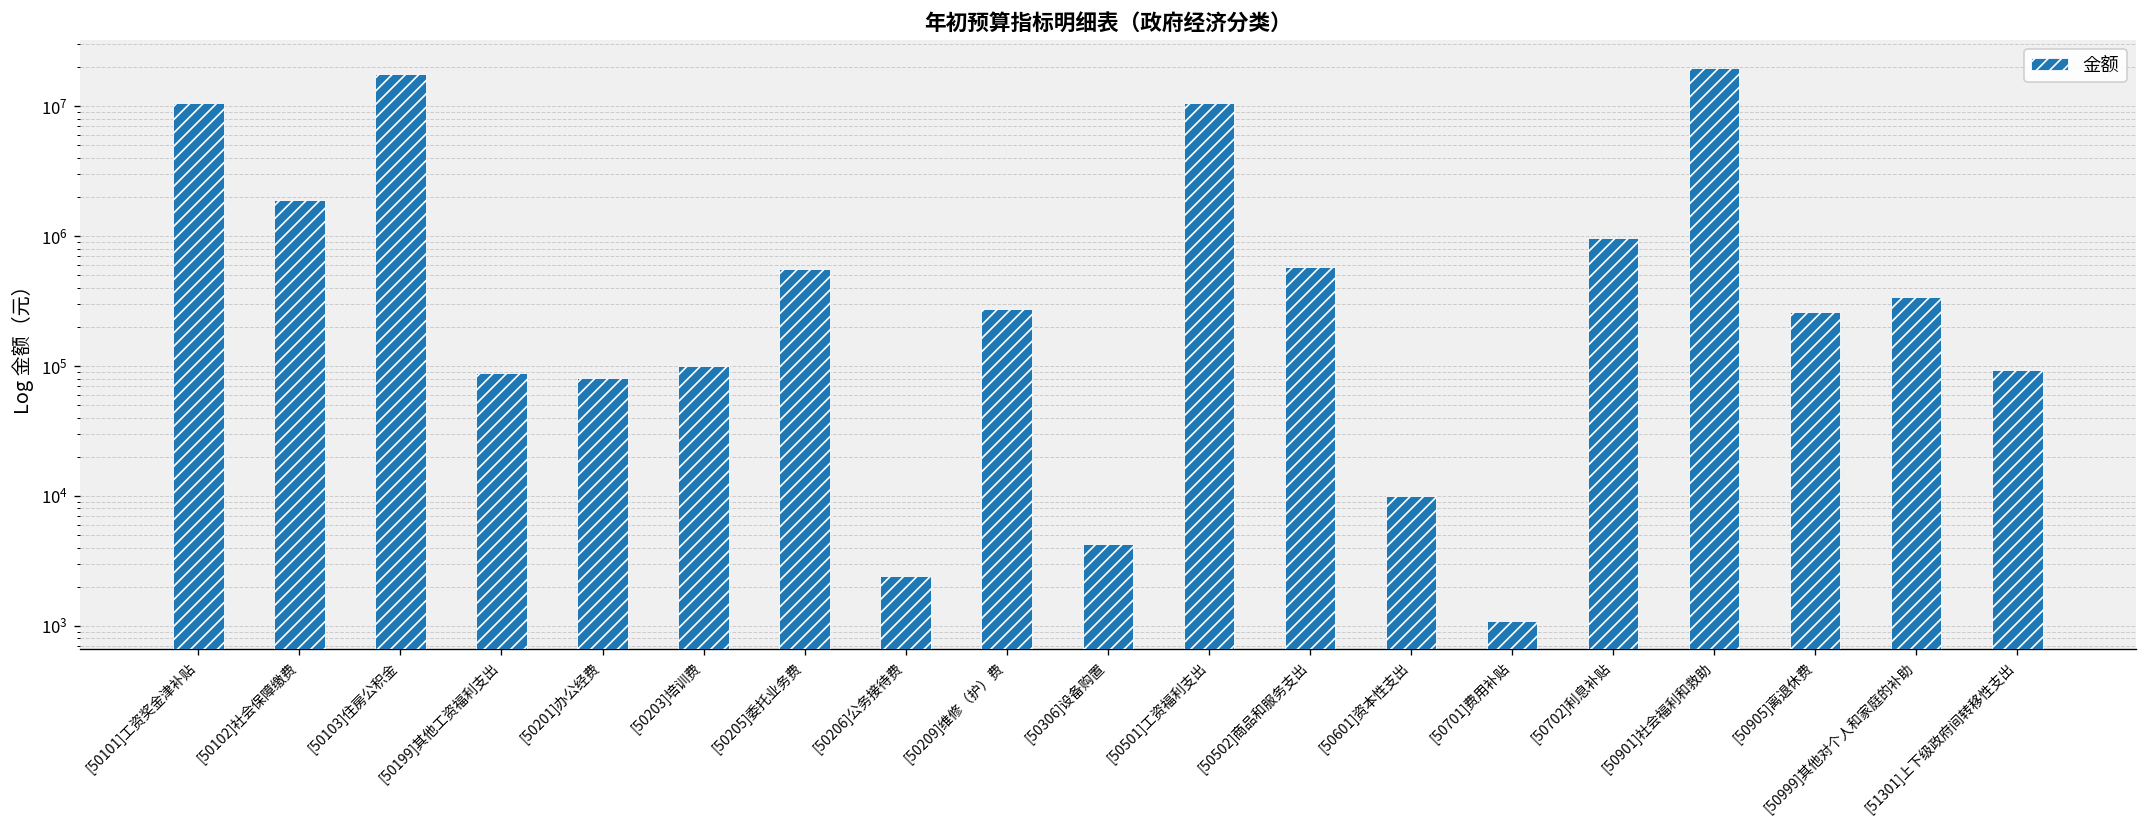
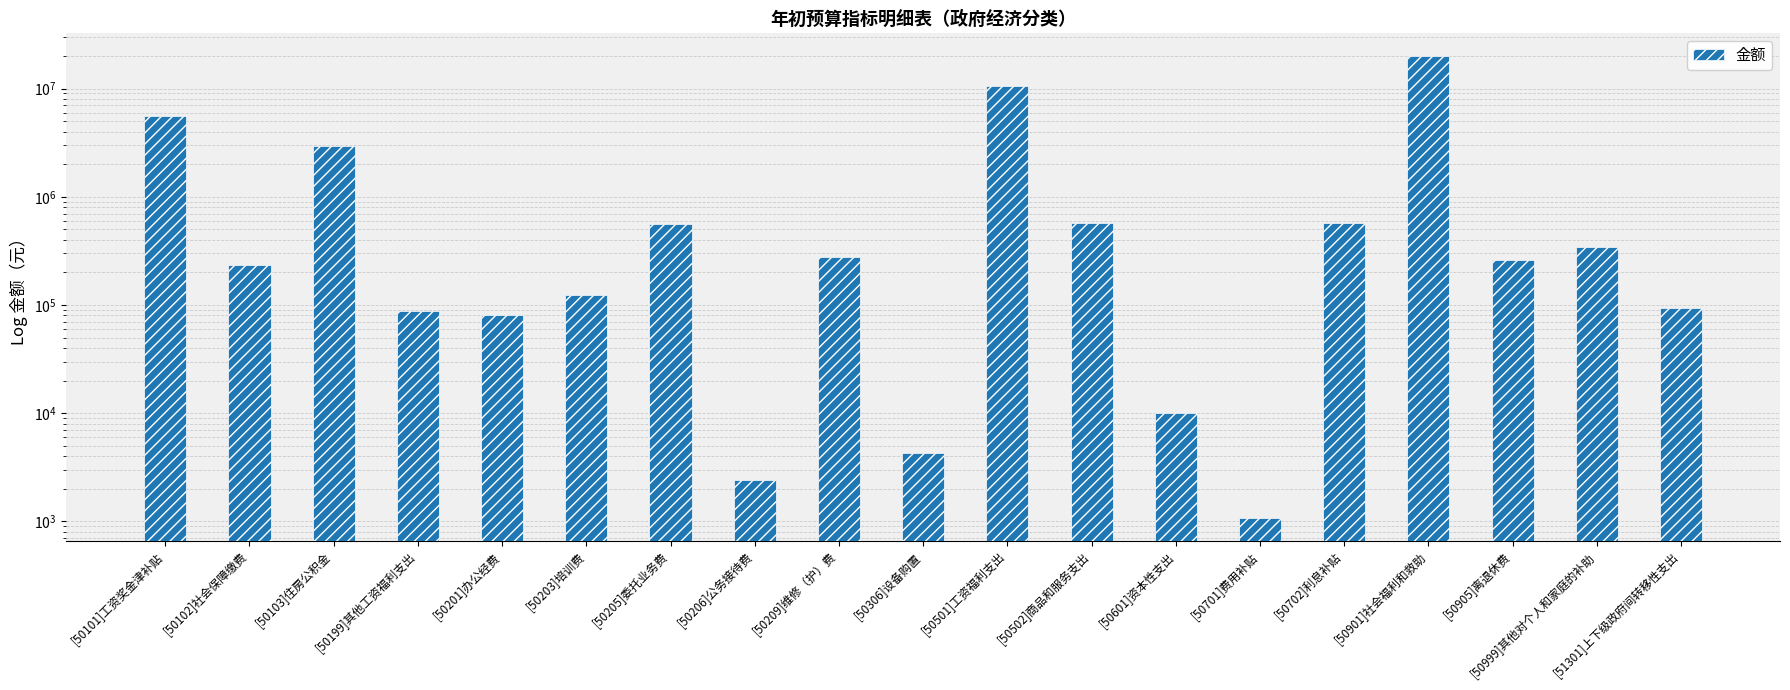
  {
-   "[50101]工资奖金津补贴": 11000000,
-   "[50102]社会保障缴费": 1900000,
-   "[50103]住房公积金": 18000000,
+   "[50101]工资奖金津补贴": 6000000,
+   "[50102]社会保障缴费": 240000,
+   "[50103]住房公积金": 2900000,
    "[50199]其他工资福利支出": 90000,
    "[50201]办公经费": 80000,
-   "[50203]培训费": 100000,
+   "[50203]培训费": 120000,
    "[50205]委托业务费": 600000,
    "[50206]公务接待费": 2400,
    "[50209]维修（护）费": 280000,
    "[50306]设备购置": 4300,
    "[50501]工资福利支出": 11000000,
    "[50502]商品和服务支出": 600000,
    "[50601]资本性支出": 10000,
    "[50701]费用补贴": 1100,
-   "[50702]利息补贴": 1000000,
+   "[50702]利息补贴": 600000,
    "[50901]社会福利和救助": 20000000,
    "[50905]离退休费": 260000,
    "[50999]其他对个人和家庭的补助": 340000,
    "[51301]上下级政府间转移性支出": 90000
  }
